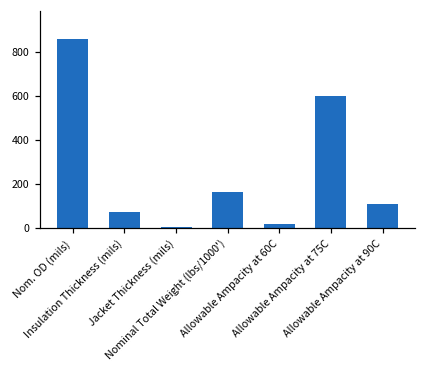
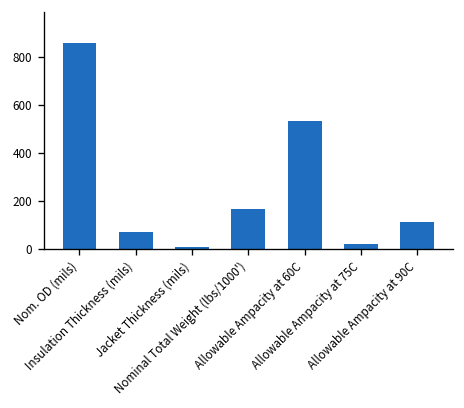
  {
    "Nom. OD (mils)": 860,
    "Insulation Thickness (mils)": 70,
    "Nominal Total Weight (lbs/1000')": 170,
-   "Allowable Ampacity at 60C": 20,
-   "Allowable Ampacity at 75C": 600,
+   "Allowable Ampacity at 60C": 530,
+   "Allowable Ampacity at 75C": 20,
    "Allowable Ampacity at 90C": 110
  }
